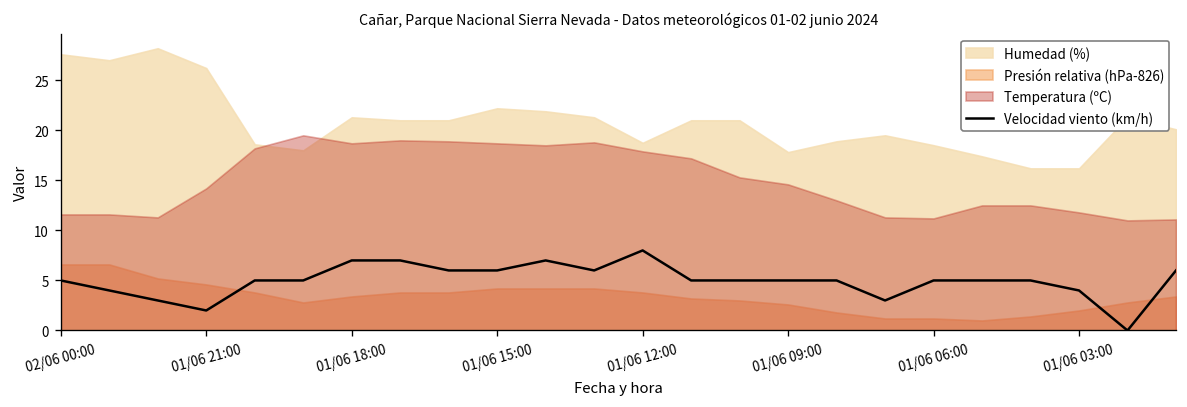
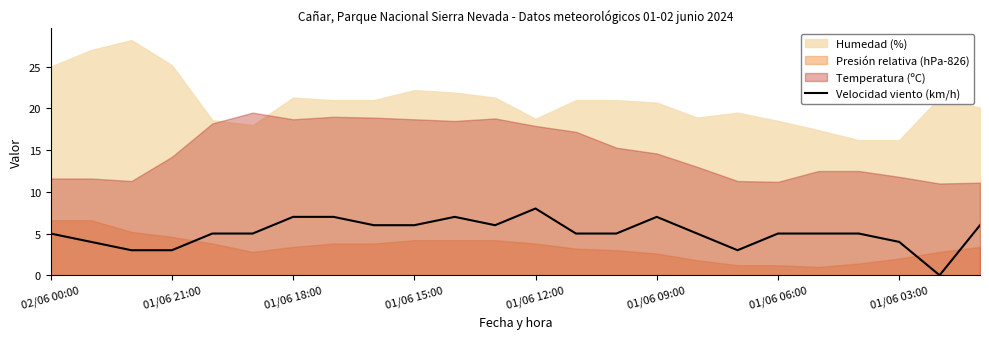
  {
    "Humedad (%)": {
-     "02/06 00:00": 28,
-     "01/06 21:00": 26,
+     "02/06 00:00": 25,
+     "01/06 21:00": 25,
      "01/06 18:00": 21,
      "01/06 15:00": 22,
      "01/06 12:00": 19,
-     "01/06 09:00": 18,
+     "01/06 09:00": 21,
      "01/06 06:00": 19,
      "01/06 03:00": 16
    },
    "Velocidad viento (km/h)": {
      "02/06 00:00": 5,
-     "01/06 21:00": 2,
+     "01/06 21:00": 3,
      "01/06 18:00": 7,
      "01/06 15:00": 6,
      "01/06 12:00": 8,
-     "01/06 09:00": 5,
+     "01/06 09:00": 7,
      "01/06 06:00": 5,
      "01/06 03:00": 4
    }
  }
